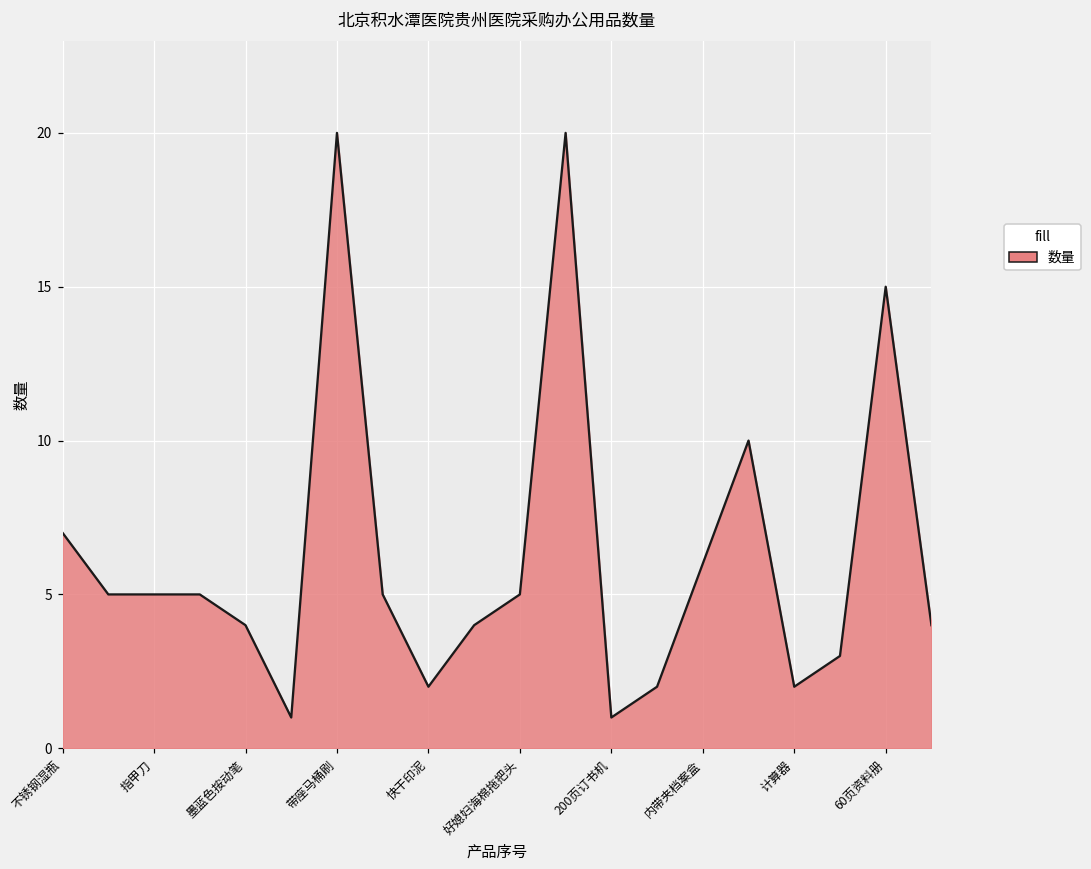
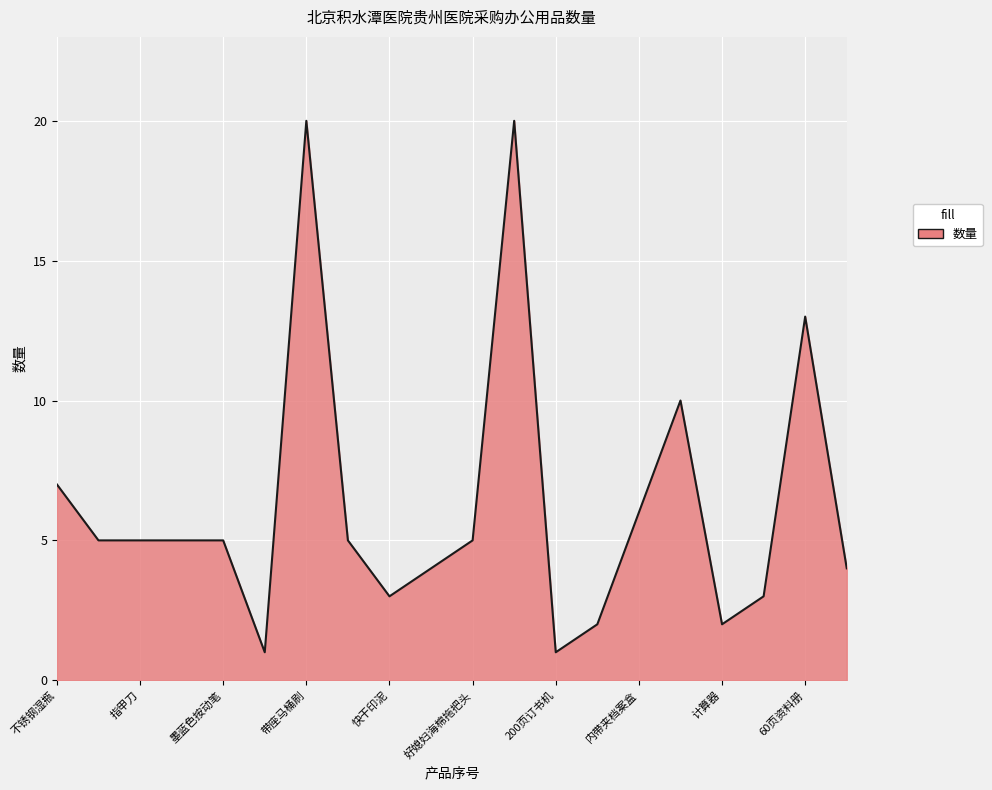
  {
    "不锈钢湿瓶": 7,
    "指甲刀": 5,
-   "墨蓝色按动笔": 4,
+   "墨蓝色按动笔": 5,
    "带座马桶刷": 20,
-   "快干印泥": 2,
+   "快干印泥": 3,
    "好媳妇海棉拖把头": 5,
    "200页订书机": 1,
    "内带夹档案盒": 6,
    "计算器": 2,
-   "60页资料册": 15
+   "60页资料册": 13
  }
